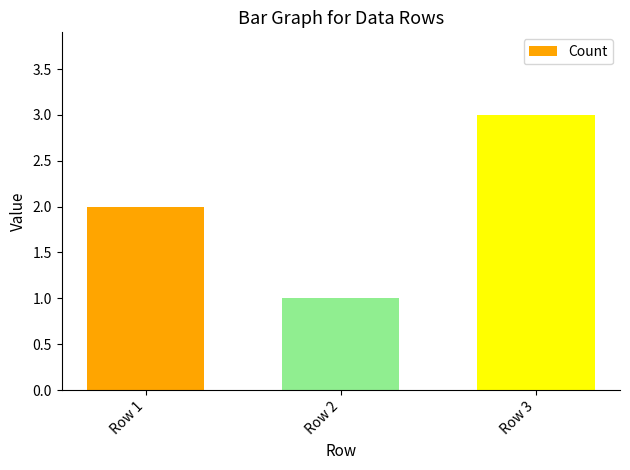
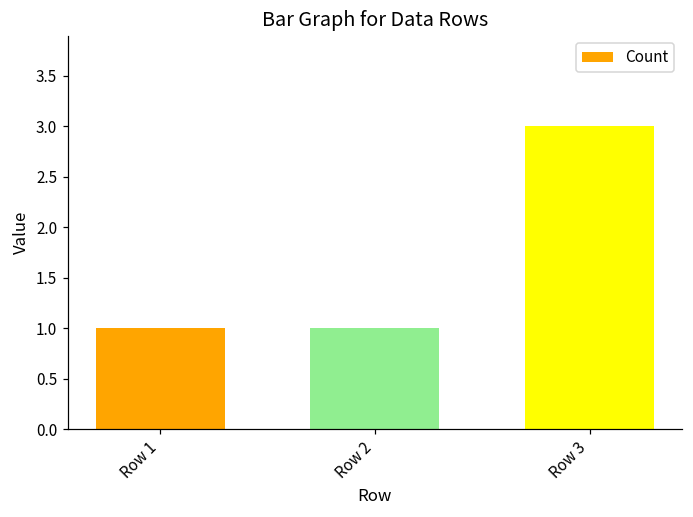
  {
-   "Row 1": 2,
+   "Row 1": 1,
    "Row 2": 1,
    "Row 3": 3
  }
